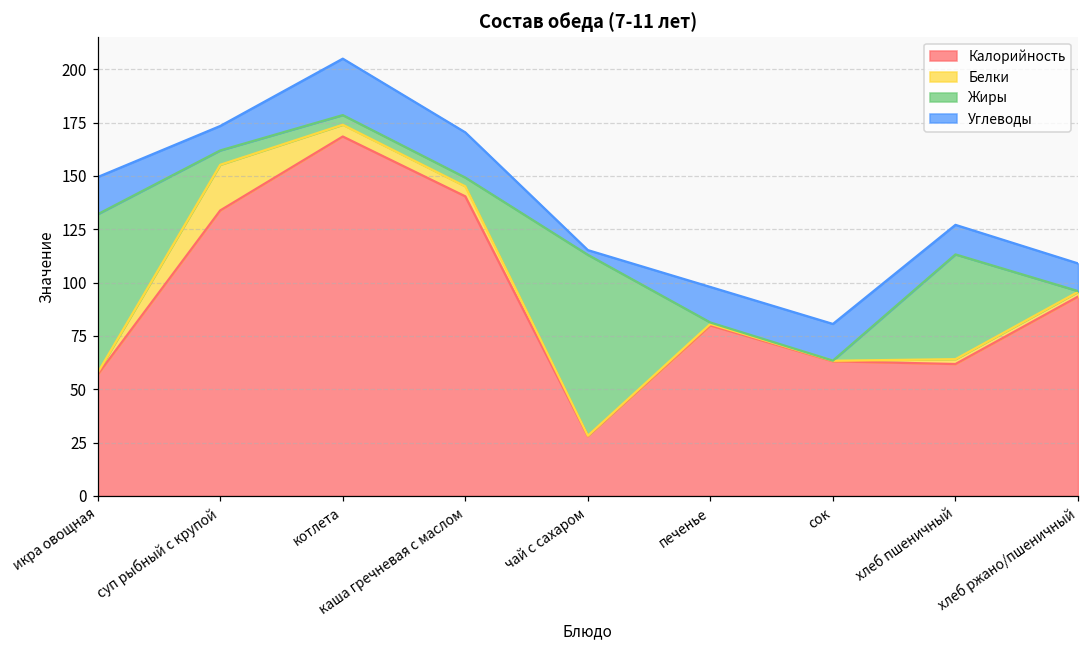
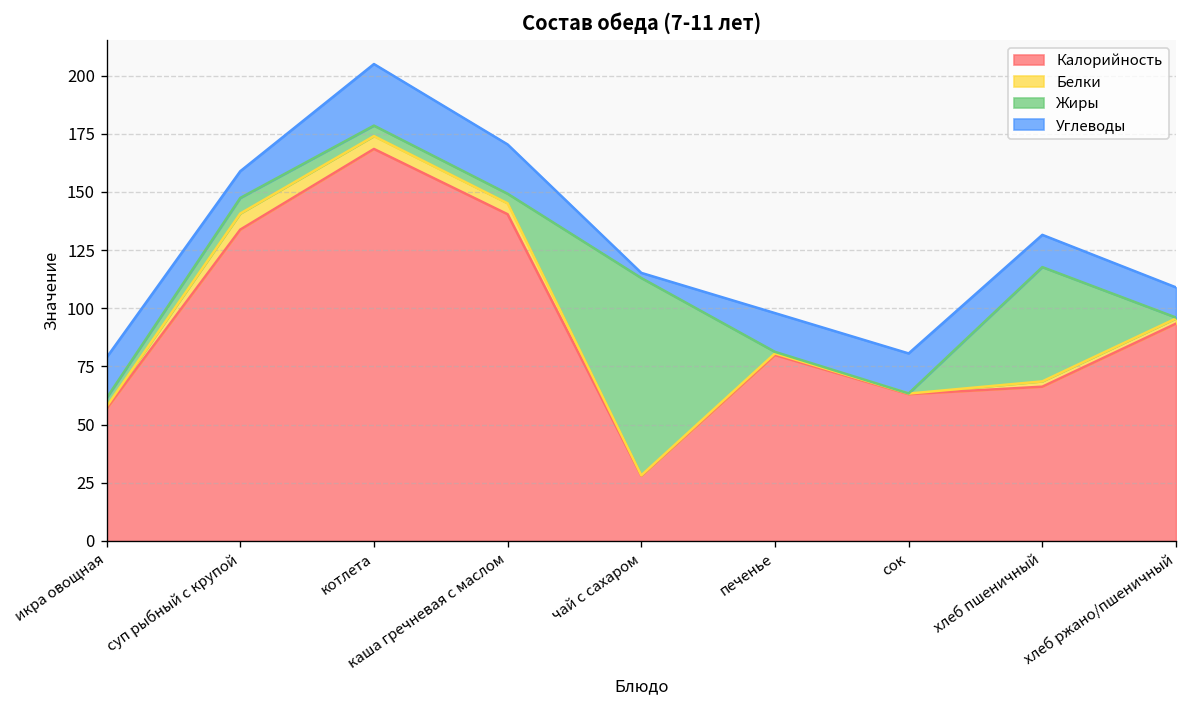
  {
    "Калорийность": {
      "суп рыбный с крупой": 134,
      "котлета": 168,
      "каша гречневая с маслом": 140,
-     "хлеб пшеничный": 62,
+     "хлеб пшеничный": 66,
      "хлеб ржано/пшеничный": 93
    },
    "Белки": {
-     "суп рыбный с крупой": 21,
+     "суп рыбный с крупой": 7,
      "котлета": 6,
      "каша гречневая с маслом": 5,
      "хлеб пшеничный": 2
    },
    "Жиры": {
-     "икра овощная": 74,
+     "икра овощная": 4,
      "суп рыбный с крупой": 7,
      "котлета": 5,
      "каша гречневая с маслом": 4,
      "чай с сахаром": 85,
      "хлеб пшеничный": 49
    },
    "Углеводы": {
      "икра овощная": 17,
      "суп рыбный с крупой": 11,
      "котлета": 26,
      "каша гречневая с маслом": 21,
      "чай с сахаром": 2,
      "печенье": 17,
      "сок": 17,
      "хлеб пшеничный": 14,
      "хлеб ржано/пшеничный": 13
    }
  }
